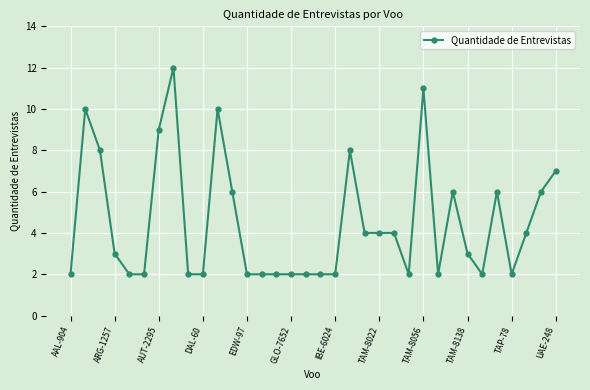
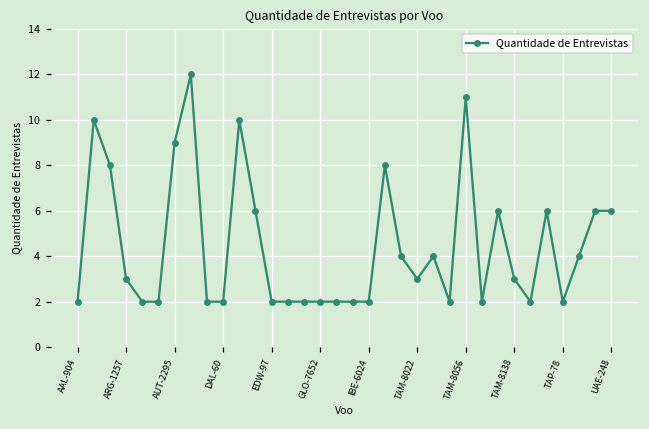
  {
    "AAL-904": 2,
    "ARG-1257": 3,
    "AUT-2295": 9,
    "DAL-60": 2,
    "EDW-97": 2,
    "GLO-7652": 2,
    "IBE-6024": 2,
-   "TAM-8022": 4,
+   "TAM-8022": 3,
    "TAM-8056": 11,
    "TAM-8138": 3,
    "TAP-78": 2,
-   "UAE-248": 7
+   "UAE-248": 6
  }
